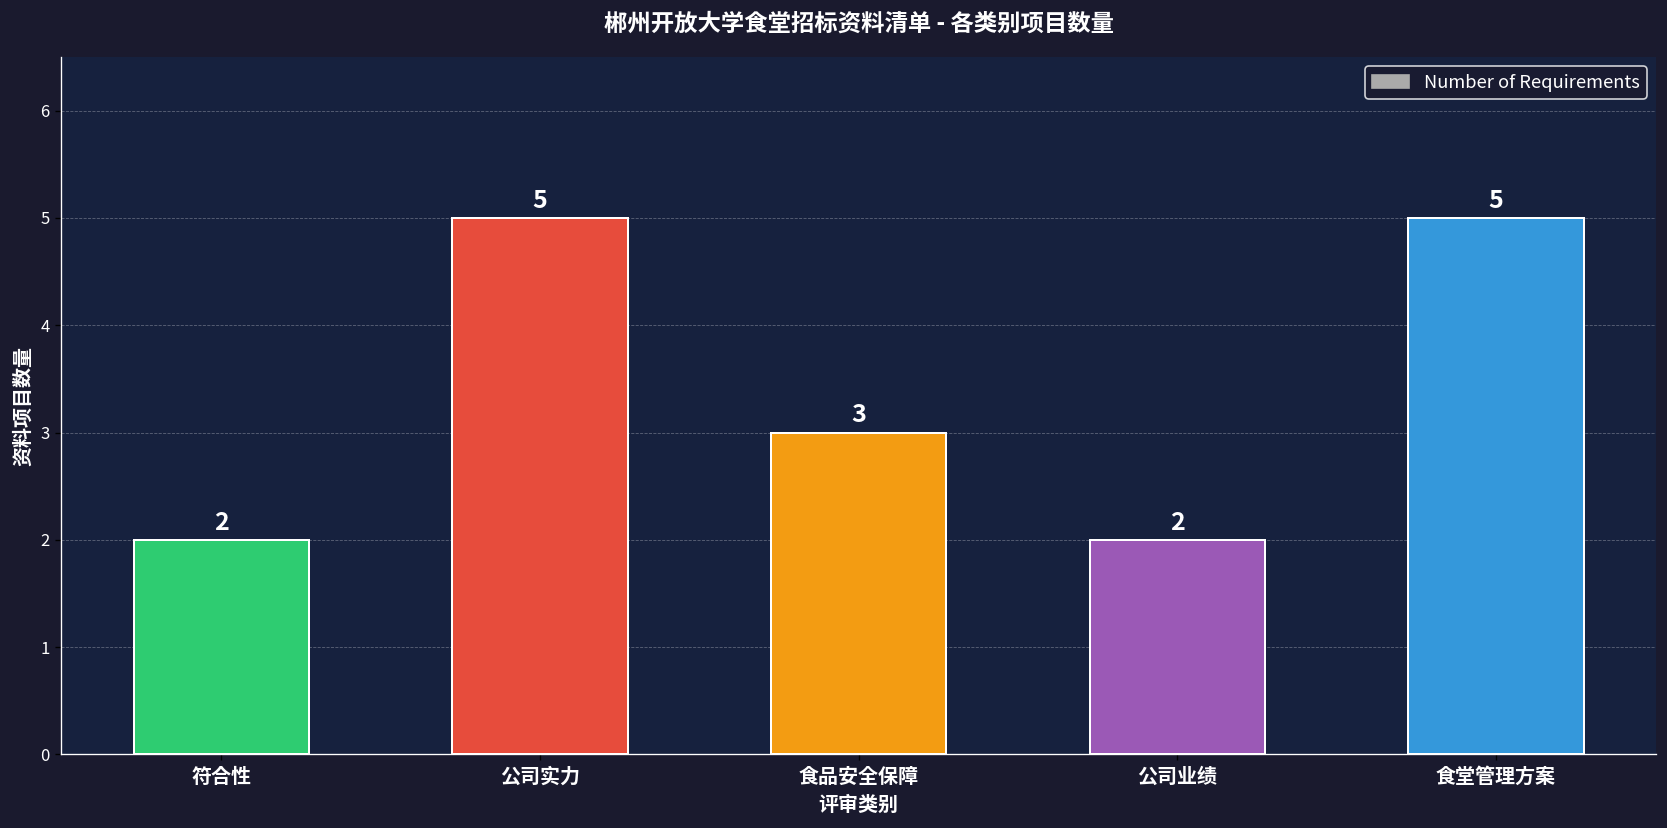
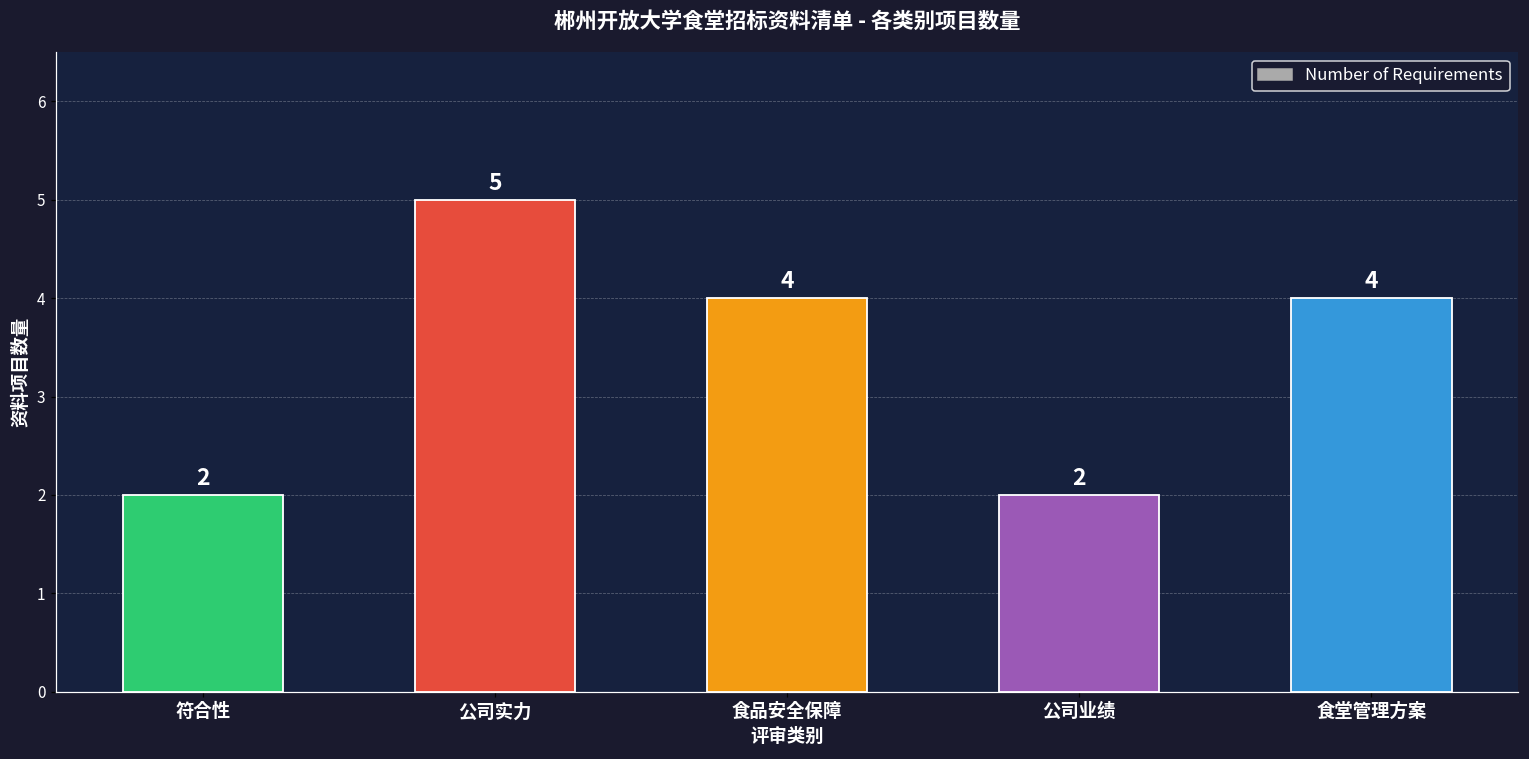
  {
    "符合性": 2,
    "公司实力": 5,
-   "食品安全保障": 3,
+   "食品安全保障": 4,
    "公司业绩": 2,
-   "食堂管理方案": 5
+   "食堂管理方案": 4
  }
